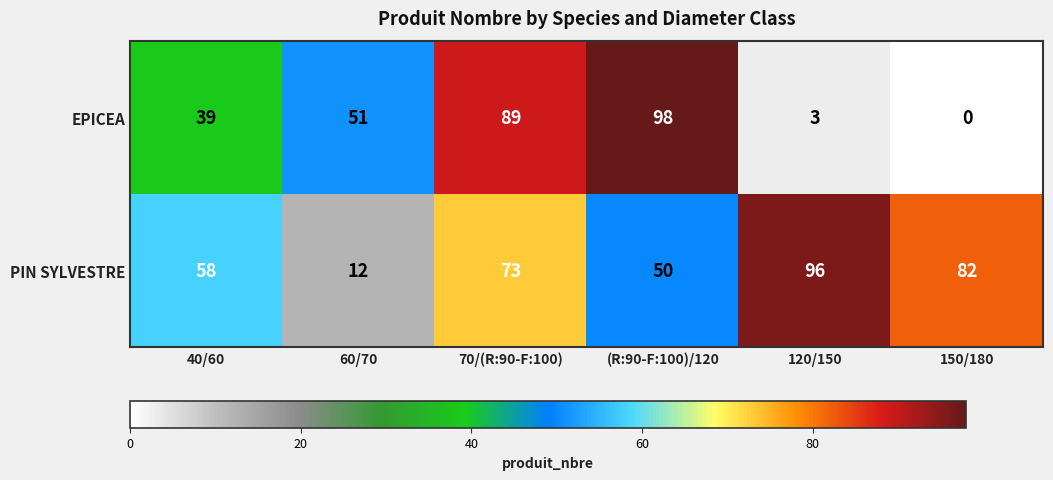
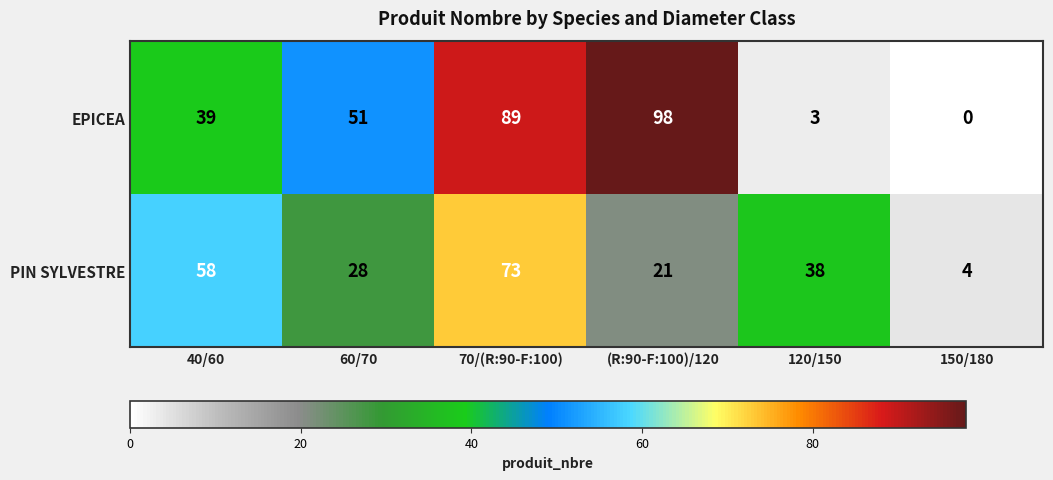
  {
    "EPICEA": {
      "40/60": 39,
      "60/70": 51,
      "70/(R:90-F:100)": 89,
      "(R:90-F:100)/120": 98,
      "120/150": 3,
      "150/180": 0
    },
    "PIN SYLVESTRE": {
      "40/60": 58,
-     "60/70": 12,
+     "60/70": 28,
      "70/(R:90-F:100)": 73,
-     "(R:90-F:100)/120": 50,
-     "120/150": 96,
-     "150/180": 82
+     "(R:90-F:100)/120": 21,
+     "120/150": 38,
+     "150/180": 4
    }
  }
